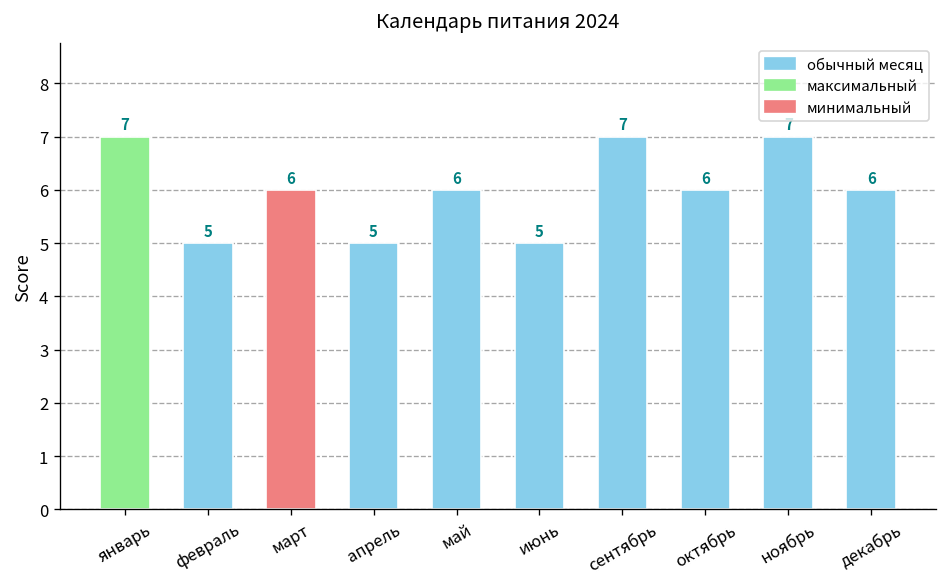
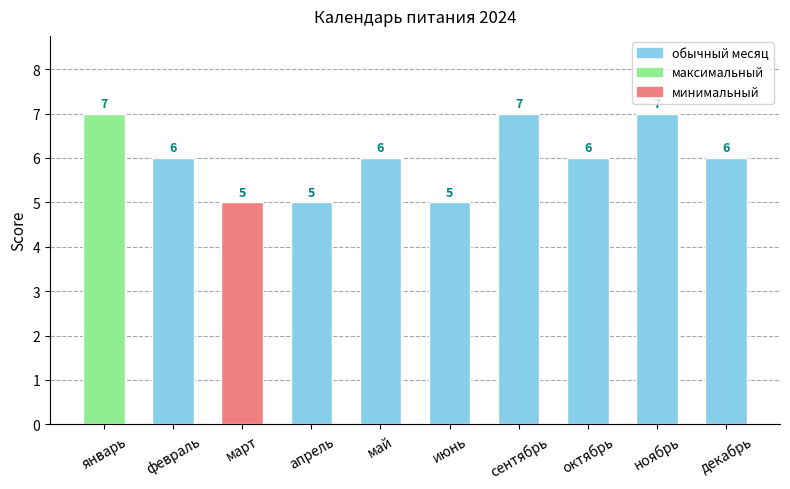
  {
    "январь": 7,
-   "февраль": 5,
-   "март": 6,
+   "февраль": 6,
+   "март": 5,
    "апрель": 5,
    "май": 6,
    "июнь": 5,
    "сентябрь": 7,
    "октябрь": 6,
    "декабрь": 6
  }
